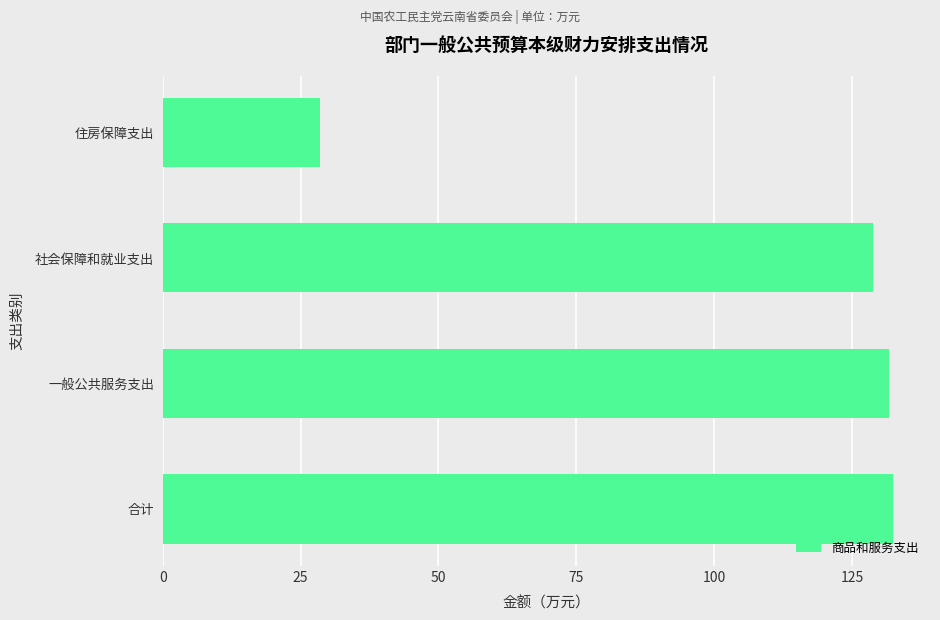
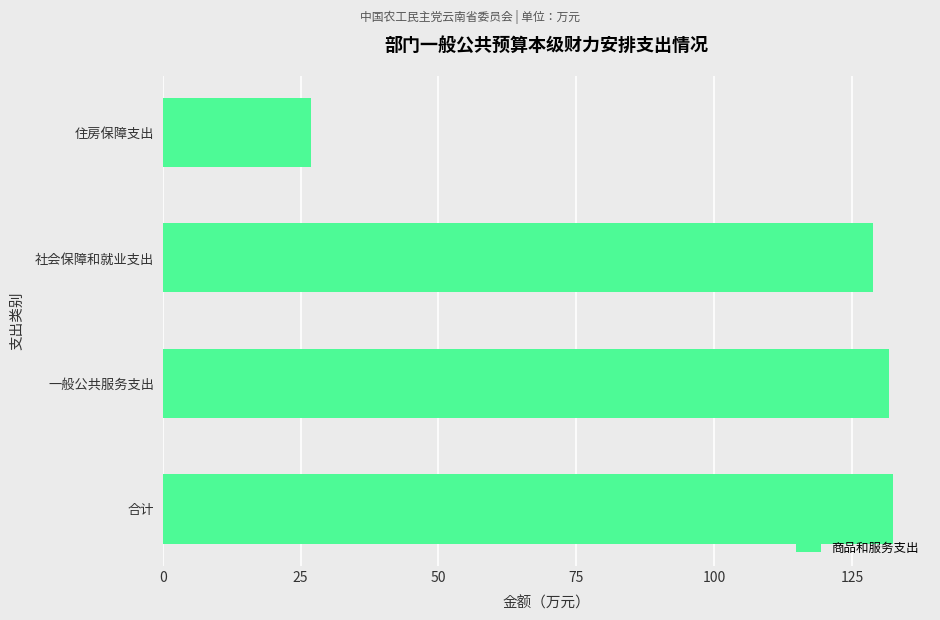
  {
-   "住房保障支出": 29,
+   "住房保障支出": 27,
    "社会保障和就业支出": 129,
    "一般公共服务支出": 132,
    "合计": 133
  }
